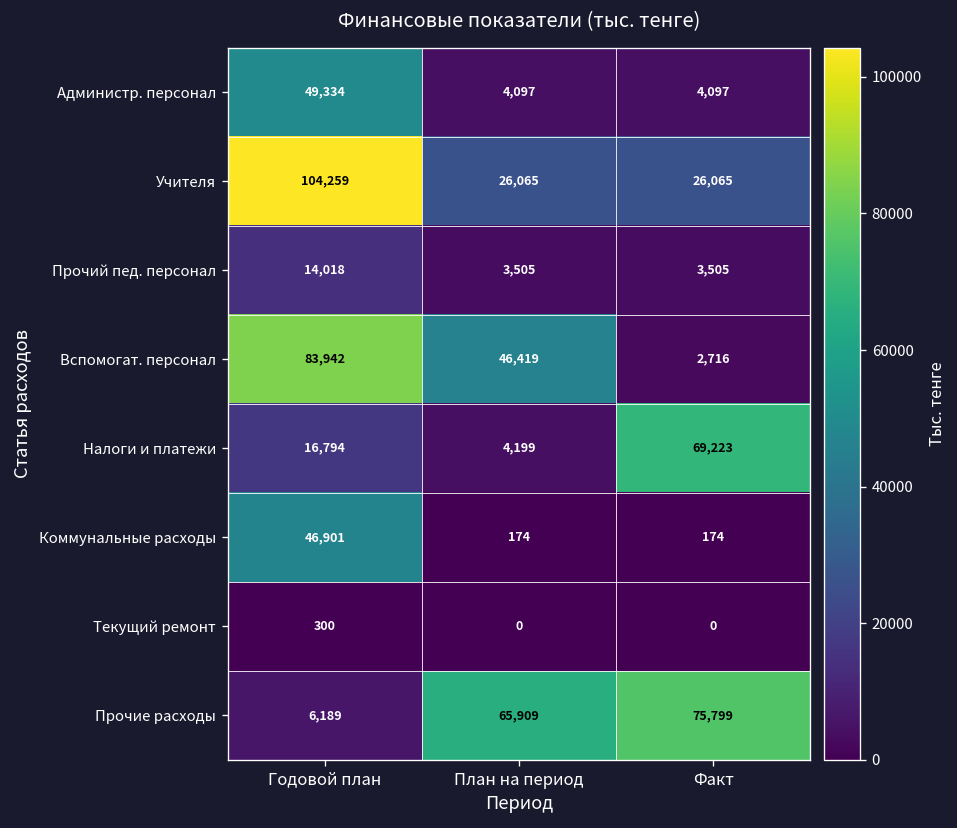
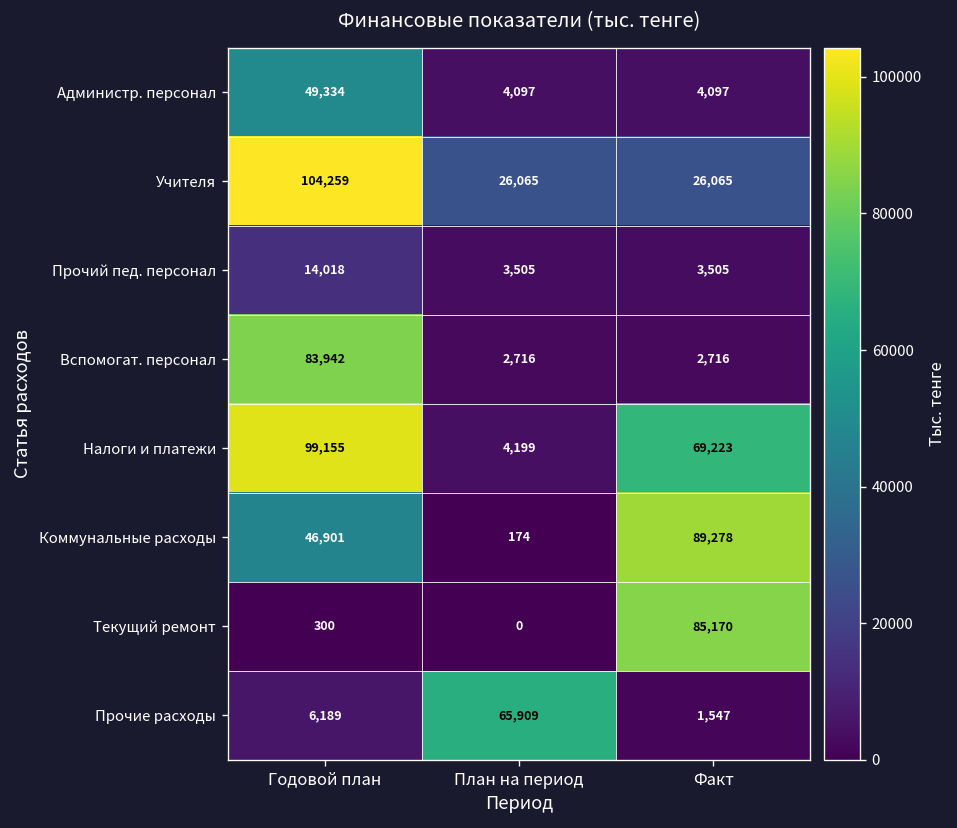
  {
    "Администр. персонал": {
      "Годовой план": "49,334",
      "План на период": "4,097",
      "Факт": "4,097"
    },
    "Учителя": {
      "Годовой план": "104,259",
      "План на период": "26,065",
      "Факт": "26,065"
    },
    "Прочий пед. персонал": {
      "Годовой план": "14,018",
      "План на период": "3,505",
      "Факт": "3,505"
    },
    "Вспомогат. персонал": {
      "Годовой план": "83,942",
-     "План на период": "46,419",
+     "План на период": "2,716",
      "Факт": "2,716"
    },
    "Налоги и платежи": {
-     "Годовой план": "16,794",
+     "Годовой план": "99,155",
      "План на период": "4,199",
      "Факт": "69,223"
    },
    "Коммунальные расходы": {
      "Годовой план": "46,901",
      "План на период": "174",
-     "Факт": "174"
+     "Факт": "89,278"
    },
    "Текущий ремонт": {
      "Годовой план": "300",
      "План на период": "0",
-     "Факт": "0"
+     "Факт": "85,170"
    },
    "Прочие расходы": {
      "Годовой план": "6,189",
      "План на период": "65,909",
-     "Факт": "75,799"
+     "Факт": "1,547"
    }
  }
